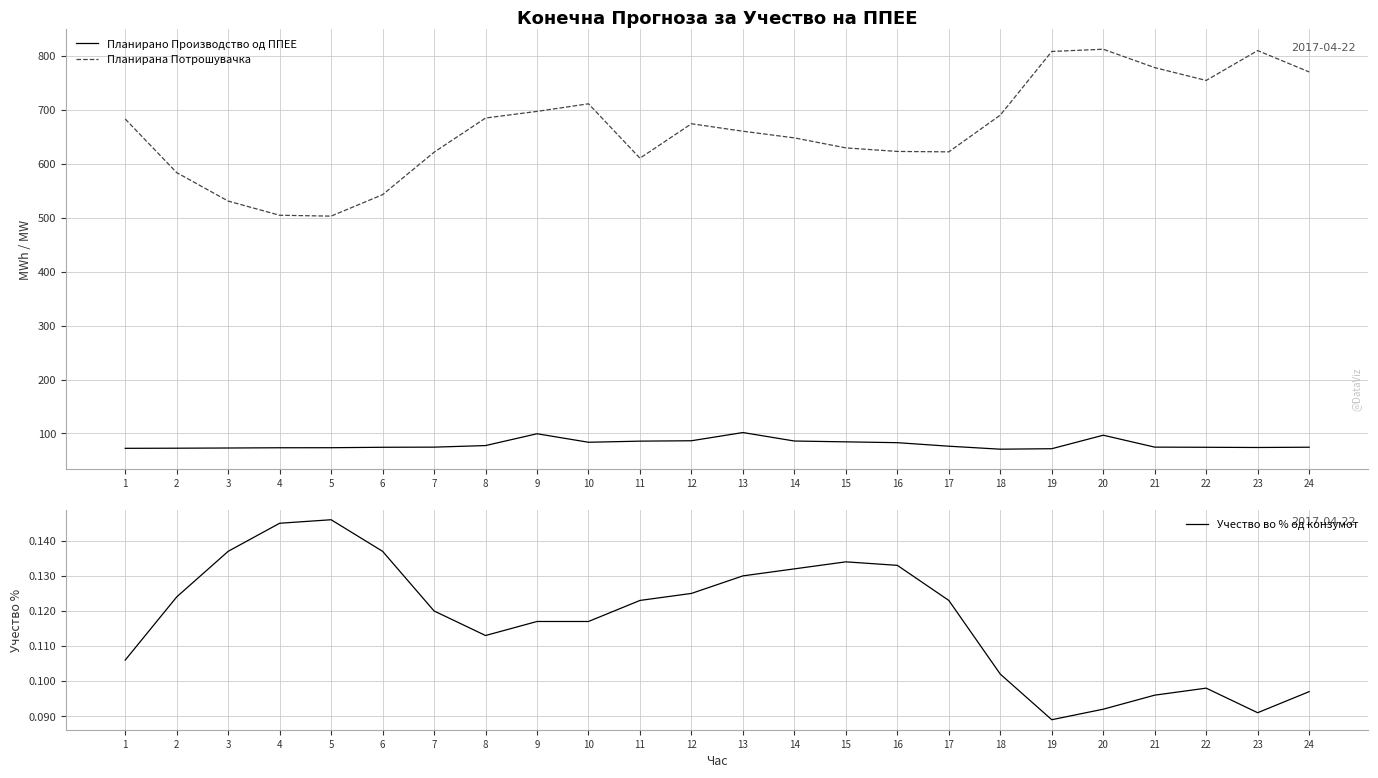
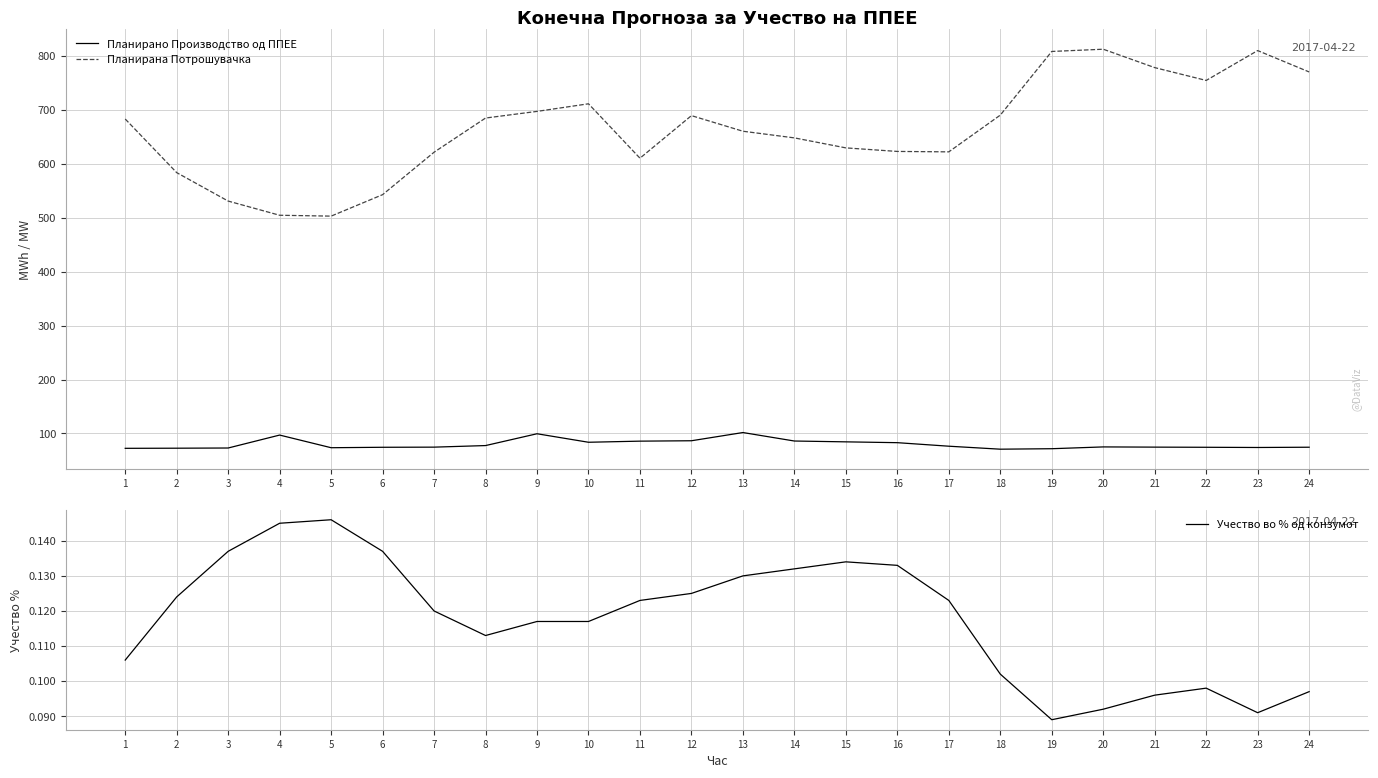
  {
    "Конечна Прогноза за Учество на ППЕЕ": {
      "Планирано Производство од ППЕЕ": {
        "1": 70,
        "2": 70,
        "3": 70,
-       "4": 70,
+       "4": 100,
        "5": 70,
        "6": 70,
        "7": 70,
        "8": 80,
        "9": 100,
        "10": 80,
        "11": 90,
        "12": 90,
        "13": 100,
        "14": 90,
        "15": 80,
        "16": 80,
        "17": 80,
        "18": 70,
        "19": 70,
-       "20": 100,
+       "20": 70,
        "21": 70,
        "22": 70,
        "23": 70,
        "24": 70
      },
      "Планирана Потрошувачка": {
        "1": 680,
        "2": 580,
        "3": 530,
        "4": 500,
        "5": 500,
        "6": 540,
        "7": 620,
        "8": 690,
        "9": 700,
        "10": 710,
        "11": 610,
-       "12": 670,
+       "12": 690,
        "13": 660,
        "14": 650,
        "15": 630,
        "16": 620,
        "17": 620,
        "18": 690,
        "19": 810,
        "20": 810,
        "21": 780,
        "22": 750,
        "23": 810
      }
    }
  }
